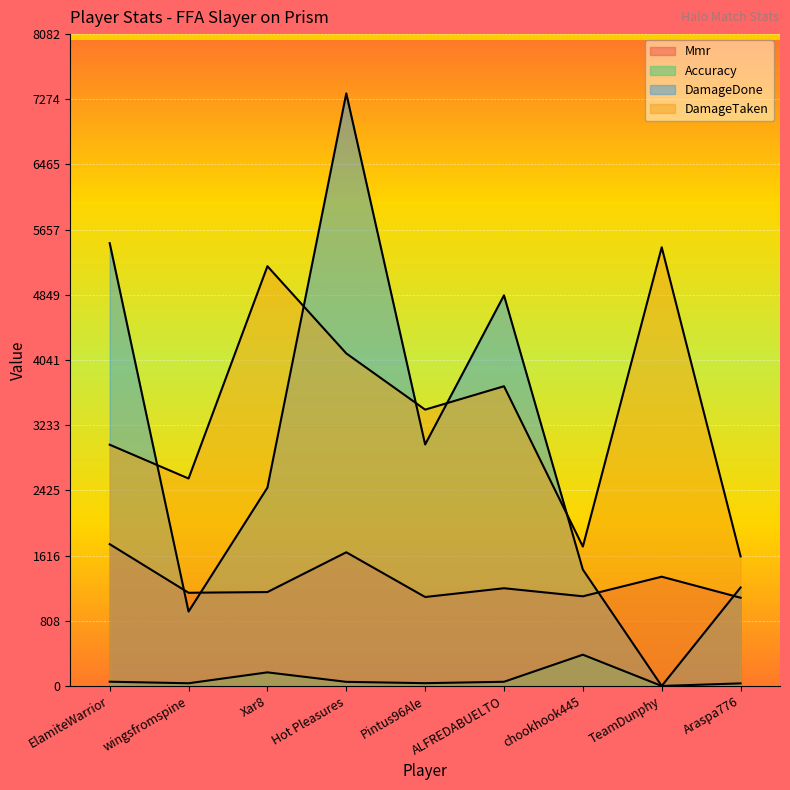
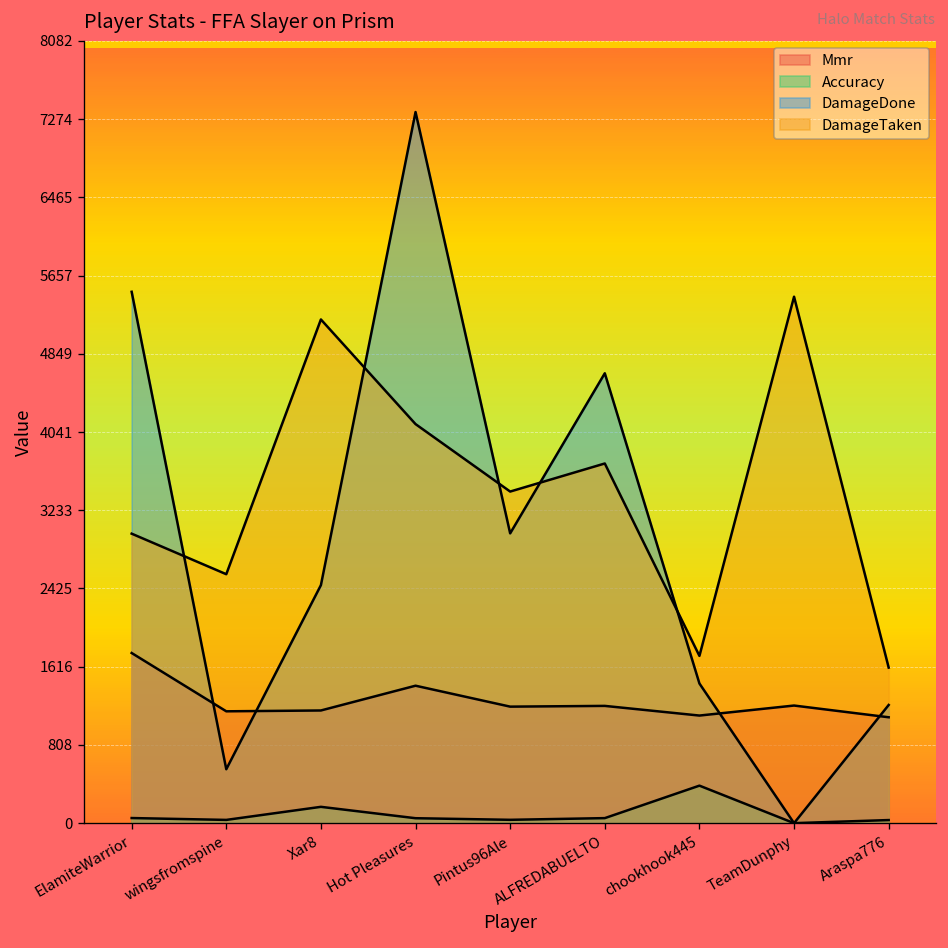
  {
    "Mmr": {
      "ElamiteWarrior": 1800,
      "wingsfromspine": 1200,
      "Xar8": 1200,
-     "Hot Pleasures": 1700,
-     "Pintus96Ale": 1100,
+     "Hot Pleasures": 1400,
+     "Pintus96Ale": 1200,
      "ALFREDABUELTO": 1200,
      "chookhook445": 1100,
-     "TeamDunphy": 1400,
+     "TeamDunphy": 1200,
      "Araspa776": 1100
    },
    "Accuracy": {
      "ElamiteWarrior": 100,
      "wingsfromspine": 0,
      "Xar8": 200,
      "Hot Pleasures": 100,
      "Pintus96Ale": 0,
      "ALFREDABUELTO": 100,
      "chookhook445": 400,
      "Araspa776": 0
    },
    "DamageDone": {
      "ElamiteWarrior": 5500,
-     "wingsfromspine": 900,
+     "wingsfromspine": 600,
      "Xar8": 2500,
      "Hot Pleasures": 7300,
      "Pintus96Ale": 3000,
-     "ALFREDABUELTO": 4800,
+     "ALFREDABUELTO": 4600,
      "chookhook445": 1400,
      "Araspa776": 1200
    },
    "DamageTaken": {
      "ElamiteWarrior": 3000,
      "wingsfromspine": 2600,
      "Xar8": 5200,
      "Hot Pleasures": 4100,
      "Pintus96Ale": 3400,
      "ALFREDABUELTO": 3700,
      "chookhook445": 1700,
      "TeamDunphy": 5400,
      "Araspa776": 1600
    }
  }
